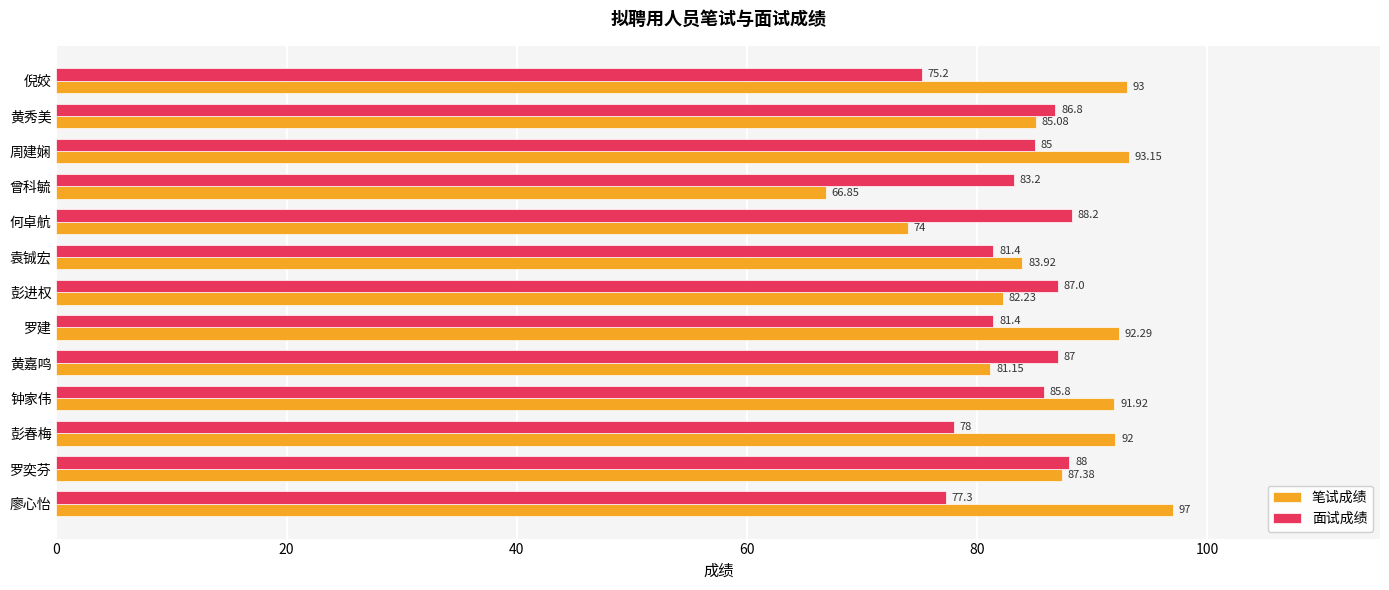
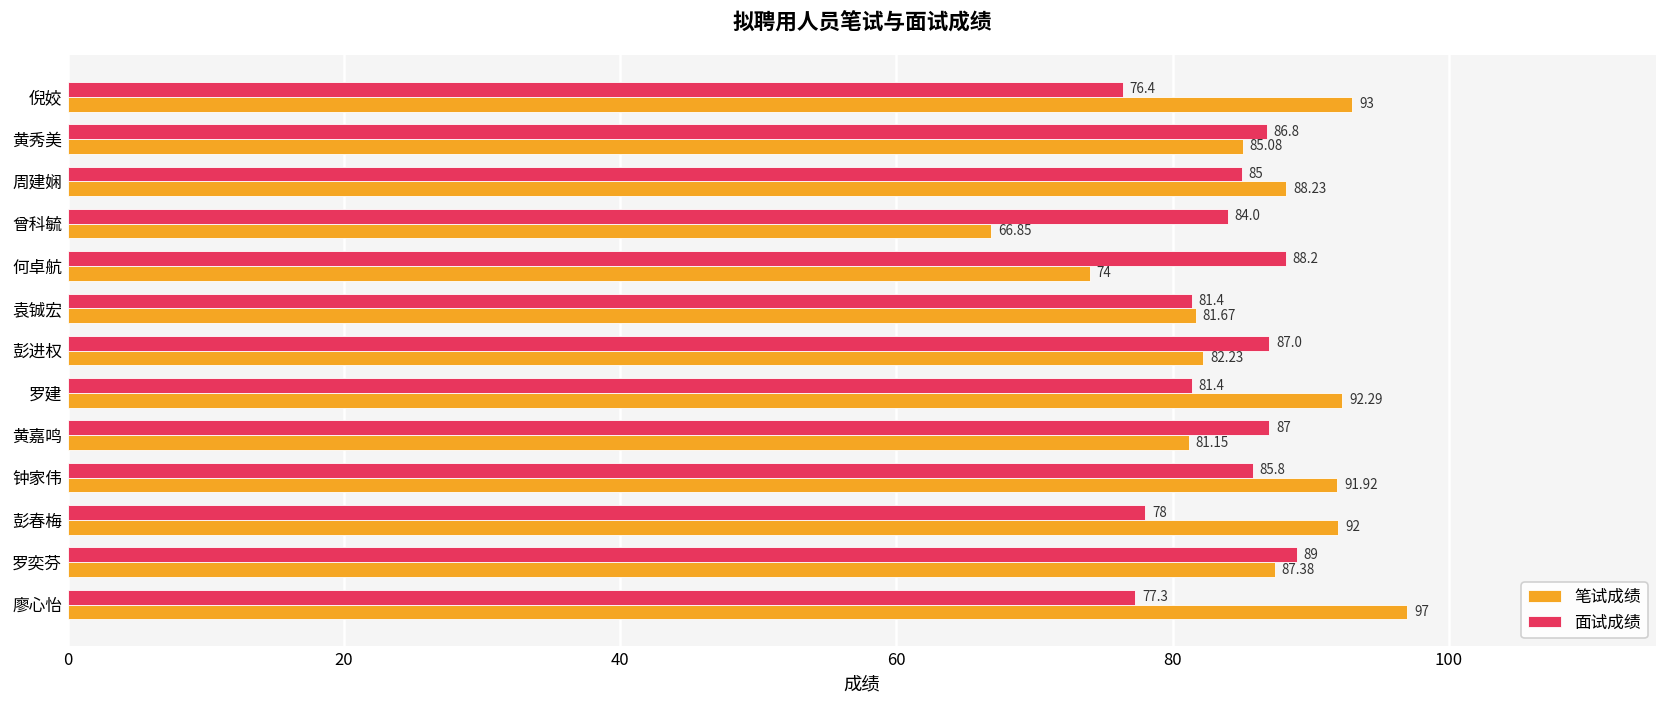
  {
    "笔试成绩": {
      "倪姣": 93,
      "黄秀美": 85.08,
-     "周建娴": 93.15,
+     "周建娴": 88.23,
      "曾科毓": 66.85,
      "何卓航": 74,
-     "袁铖宏": 83.92,
+     "袁铖宏": 81.67,
      "彭进权": 82.23,
      "罗建": 92.29,
      "黄嘉鸣": 81.15,
      "钟家伟": 91.92,
      "彭春梅": 92,
      "罗奕芬": 87.38,
      "廖心怡": 97
    },
    "面试成绩": {
-     "倪姣": 75.2,
+     "倪姣": 76.4,
      "黄秀美": 86.8,
      "周建娴": 85,
-     "曾科毓": 83.2,
+     "曾科毓": 84.0,
      "何卓航": 88.2,
      "袁铖宏": 81.4,
      "彭进权": 87.0,
      "罗建": 81.4,
      "黄嘉鸣": 87,
      "钟家伟": 85.8,
      "彭春梅": 78,
-     "罗奕芬": 88,
+     "罗奕芬": 89,
      "廖心怡": 77.3
    }
  }
